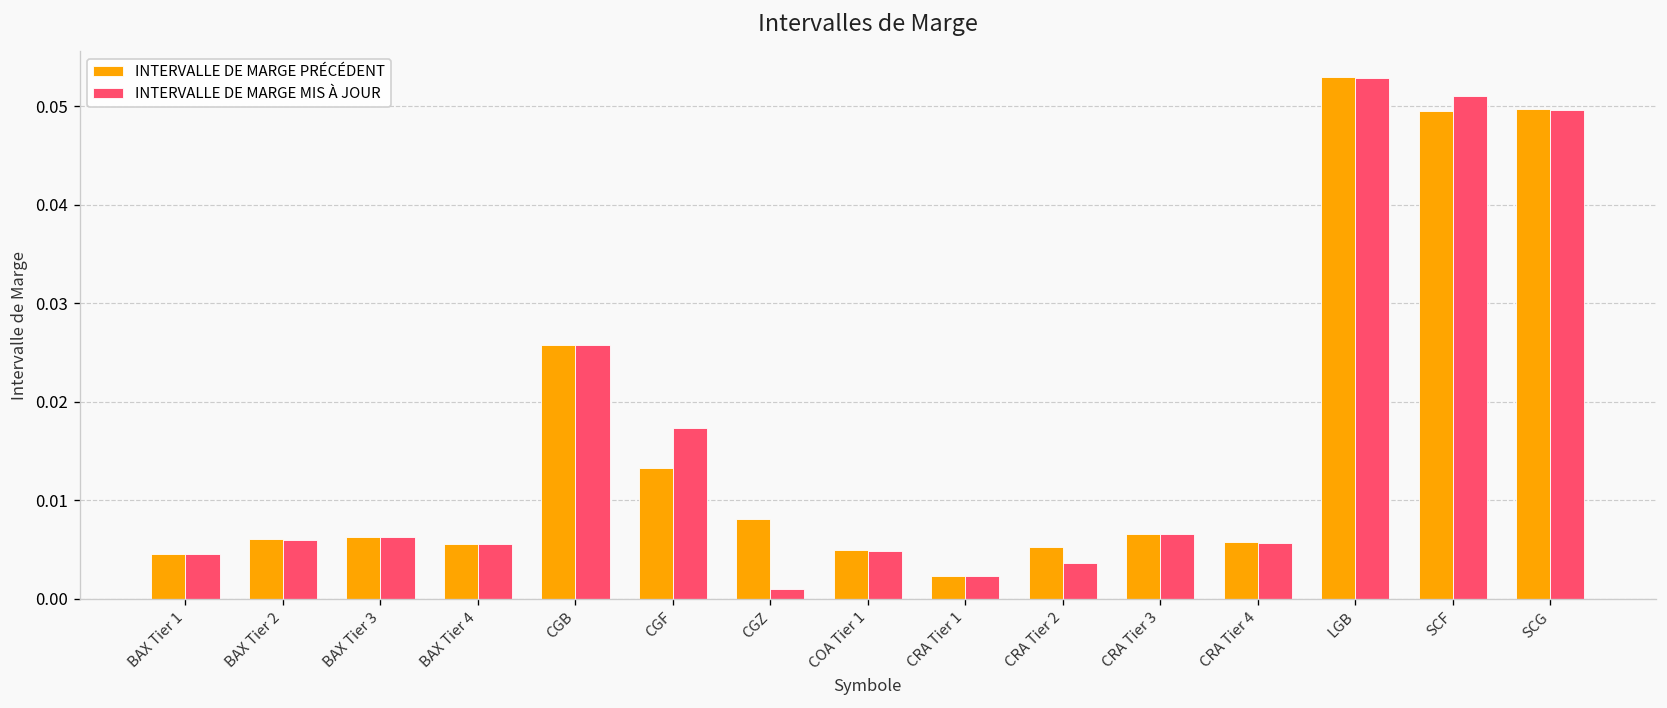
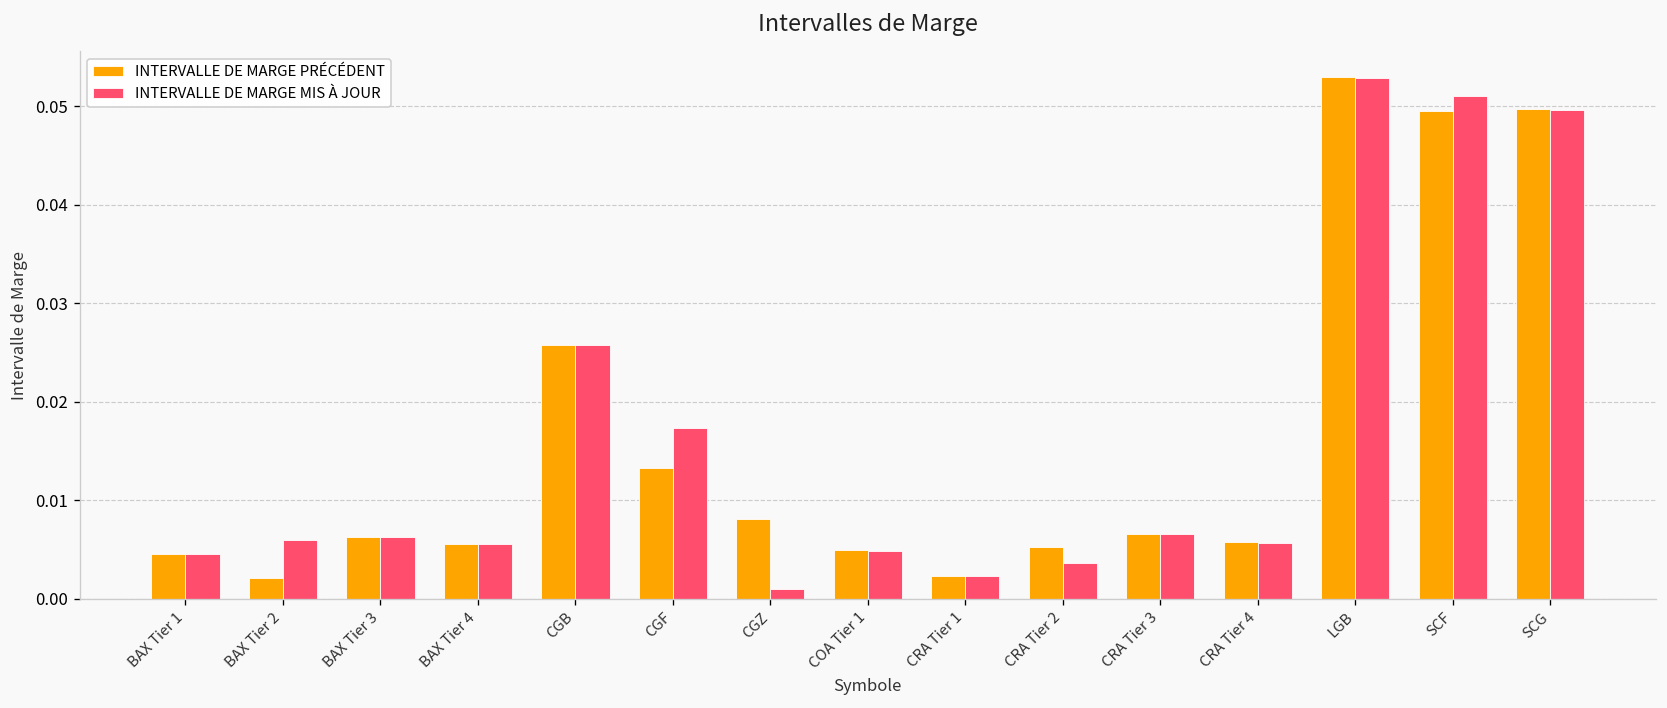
  {
    "INTERVALLE DE MARGE PRÉCÉDENT": {
      "BAX Tier 1": 0.005,
-     "BAX Tier 2": 0.006,
+     "BAX Tier 2": 0.002,
      "BAX Tier 3": 0.006,
      "BAX Tier 4": 0.006,
      "CGB": 0.026,
      "CGF": 0.013,
      "CGZ": 0.008,
      "COA Tier 1": 0.005,
      "CRA Tier 1": 0.002,
      "CRA Tier 2": 0.005,
      "CRA Tier 3": 0.007,
      "CRA Tier 4": 0.006,
      "LGB": 0.053,
      "SCF": 0.049,
      "SCG": 0.050
    },
    "INTERVALLE DE MARGE MIS À JOUR": {
      "BAX Tier 1": 0.005,
      "BAX Tier 2": 0.006,
      "BAX Tier 3": 0.006,
      "BAX Tier 4": 0.006,
      "CGB": 0.026,
      "CGF": 0.017,
      "CGZ": 0.001,
      "COA Tier 1": 0.005,
      "CRA Tier 1": 0.002,
      "CRA Tier 2": 0.004,
      "CRA Tier 3": 0.007,
      "CRA Tier 4": 0.006,
      "LGB": 0.053,
      "SCF": 0.051,
      "SCG": 0.050
    }
  }
